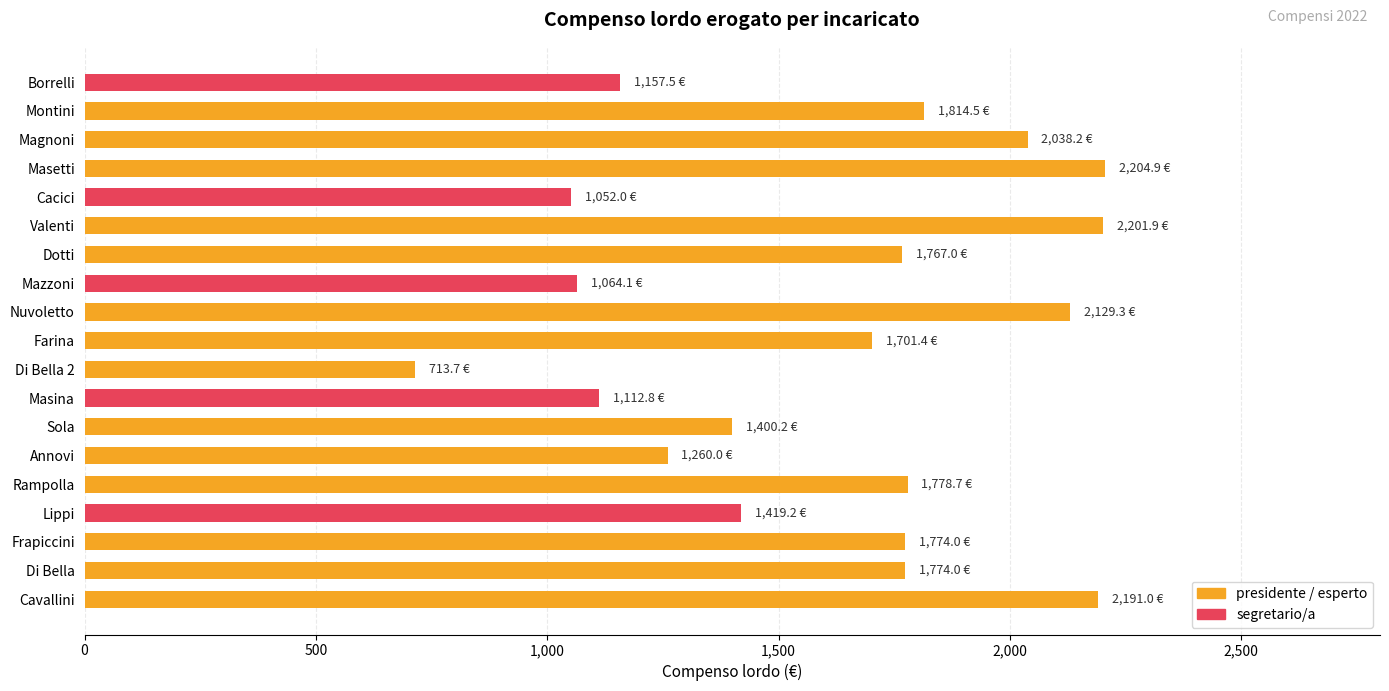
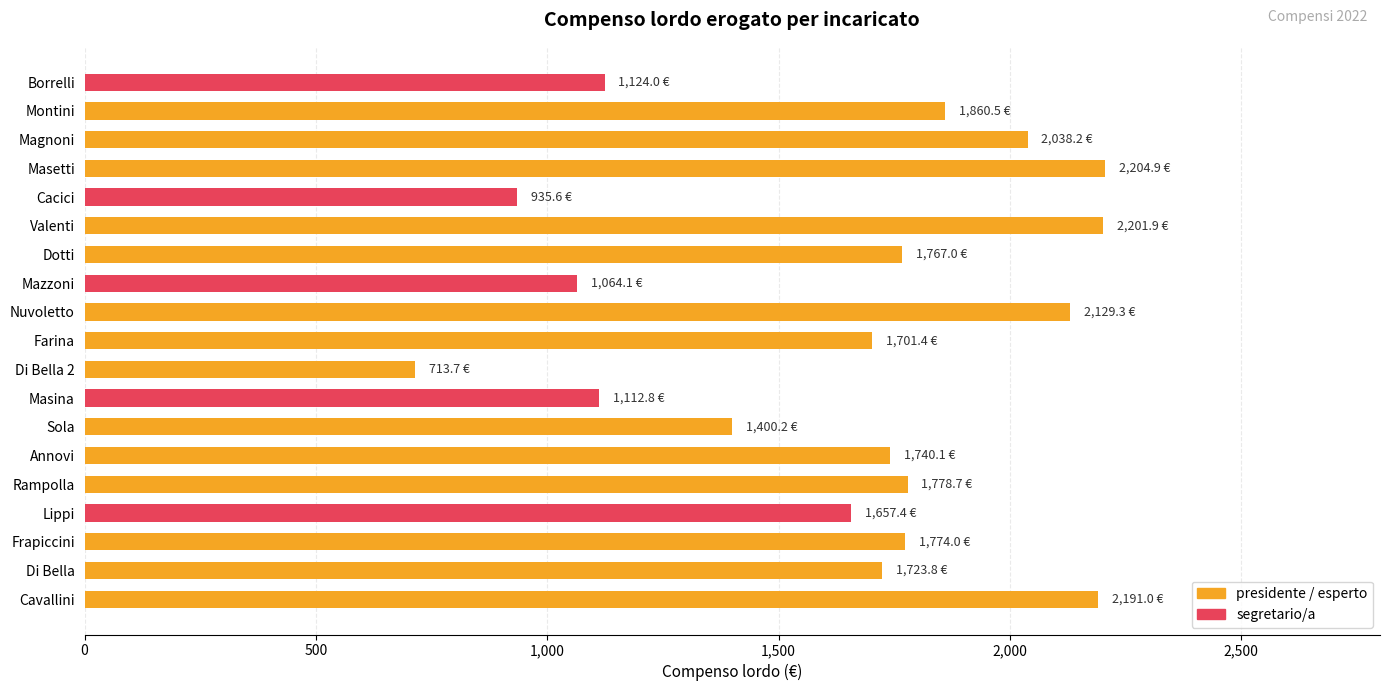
  {
-   "Borrelli": "1,157.5",
-   "Montini": "1,814.5",
+   "Borrelli": "1,124.0",
+   "Montini": "1,860.5",
    "Magnoni": "2,038.2",
    "Masetti": "2,204.9",
-   "Cacici": "1,052.0",
+   "Cacici": "935.6",
    "Valenti": "2,201.9",
    "Dotti": "1,767.0",
    "Mazzoni": "1,064.1",
    "Nuvoletto": "2,129.3",
    "Farina": "1,701.4",
    "Di Bella 2": "713.7",
    "Masina": "1,112.8",
    "Sola": "1,400.2",
-   "Annovi": "1,260.0",
+   "Annovi": "1,740.1",
    "Rampolla": "1,778.7",
-   "Lippi": "1,419.2",
+   "Lippi": "1,657.4",
    "Frapiccini": "1,774.0",
-   "Di Bella": "1,774.0",
+   "Di Bella": "1,723.8",
    "Cavallini": "2,191.0"
  }
